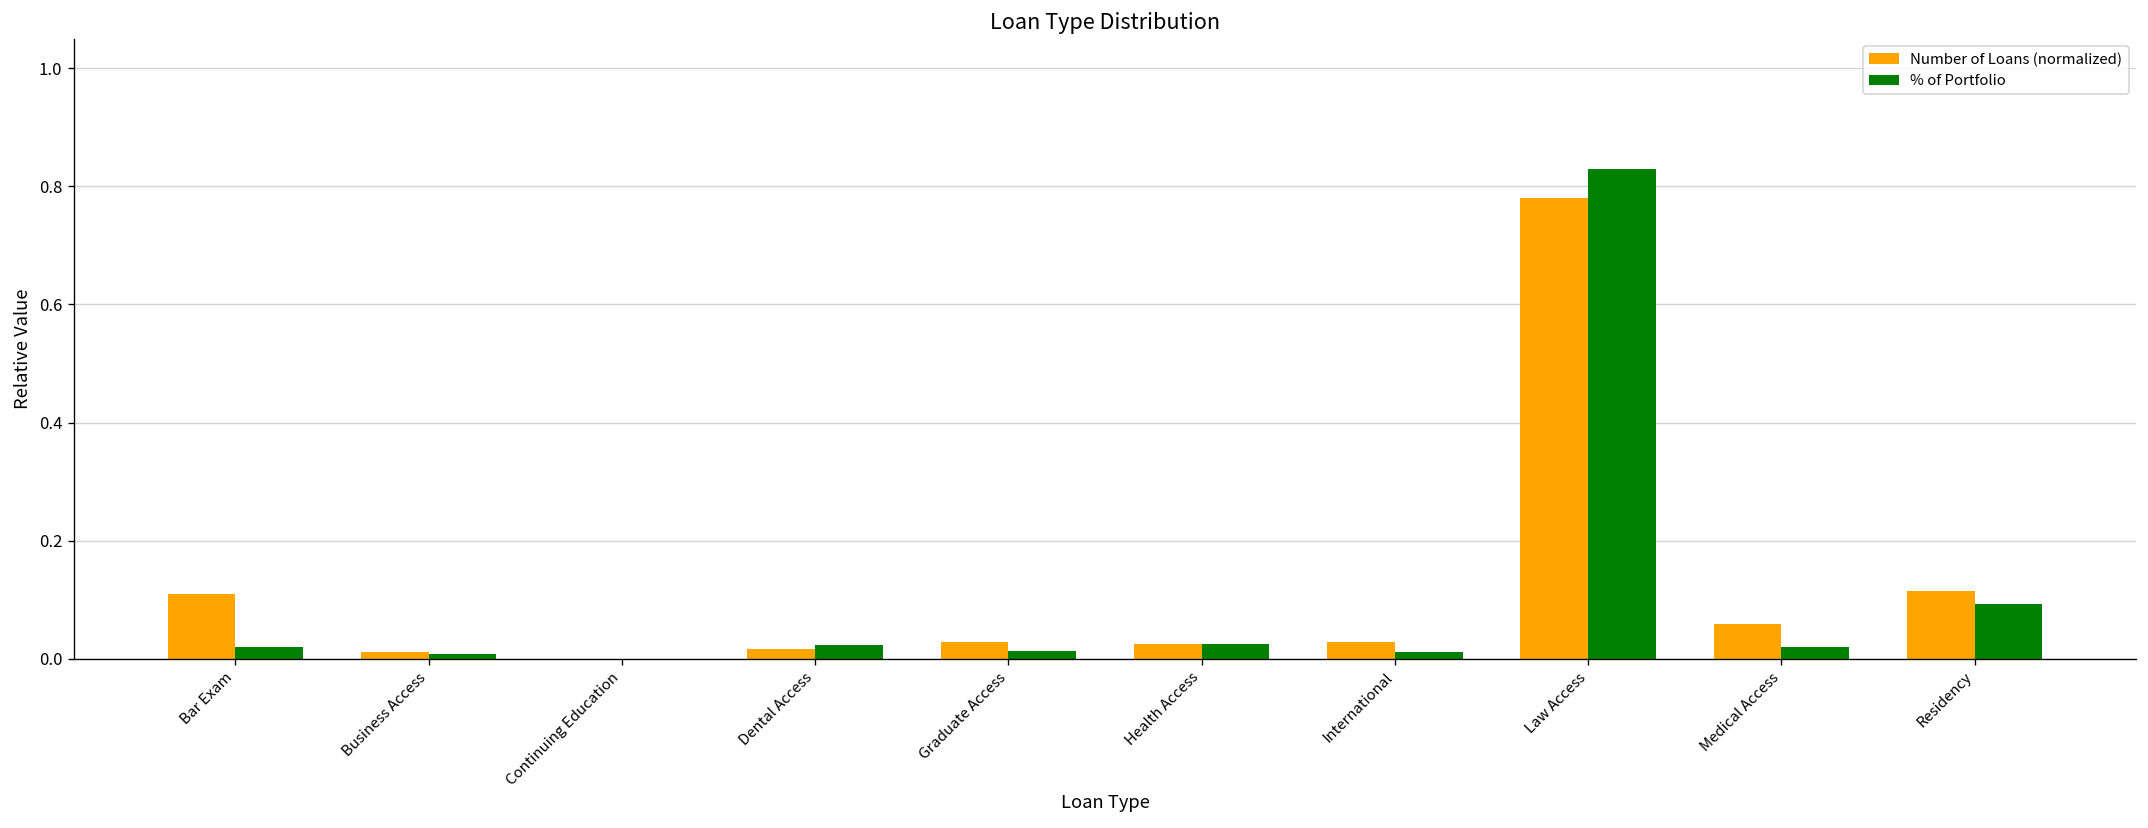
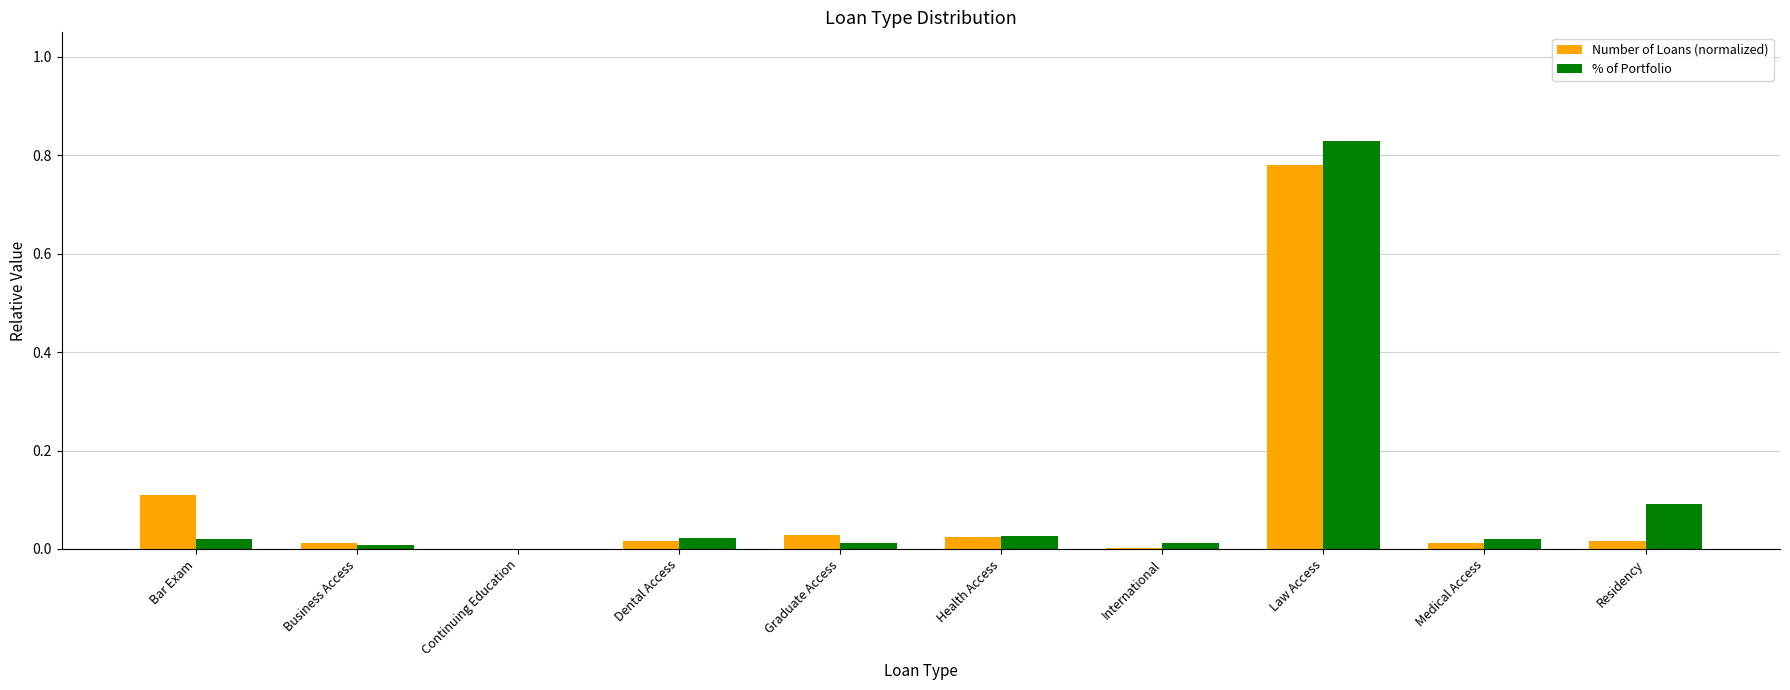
  {
    "Number of Loans (normalized)": {
      "Bar Exam": 0.11,
      "Business Access": 0.01,
      "Dental Access": 0.02,
      "Graduate Access": 0.03,
      "Health Access": 0.03,
-     "International": 0.03,
+     "International": 0.00,
      "Law Access": 0.78,
-     "Medical Access": 0.06,
-     "Residency": 0.11
+     "Medical Access": 0.01,
+     "Residency": 0.02
    },
    "% of Portfolio": {
      "Bar Exam": 0.02,
      "Business Access": 0.01,
      "Dental Access": 0.02,
      "Graduate Access": 0.01,
      "Health Access": 0.03,
      "International": 0.01,
      "Law Access": 0.83,
      "Medical Access": 0.02,
      "Residency": 0.09
    }
  }
